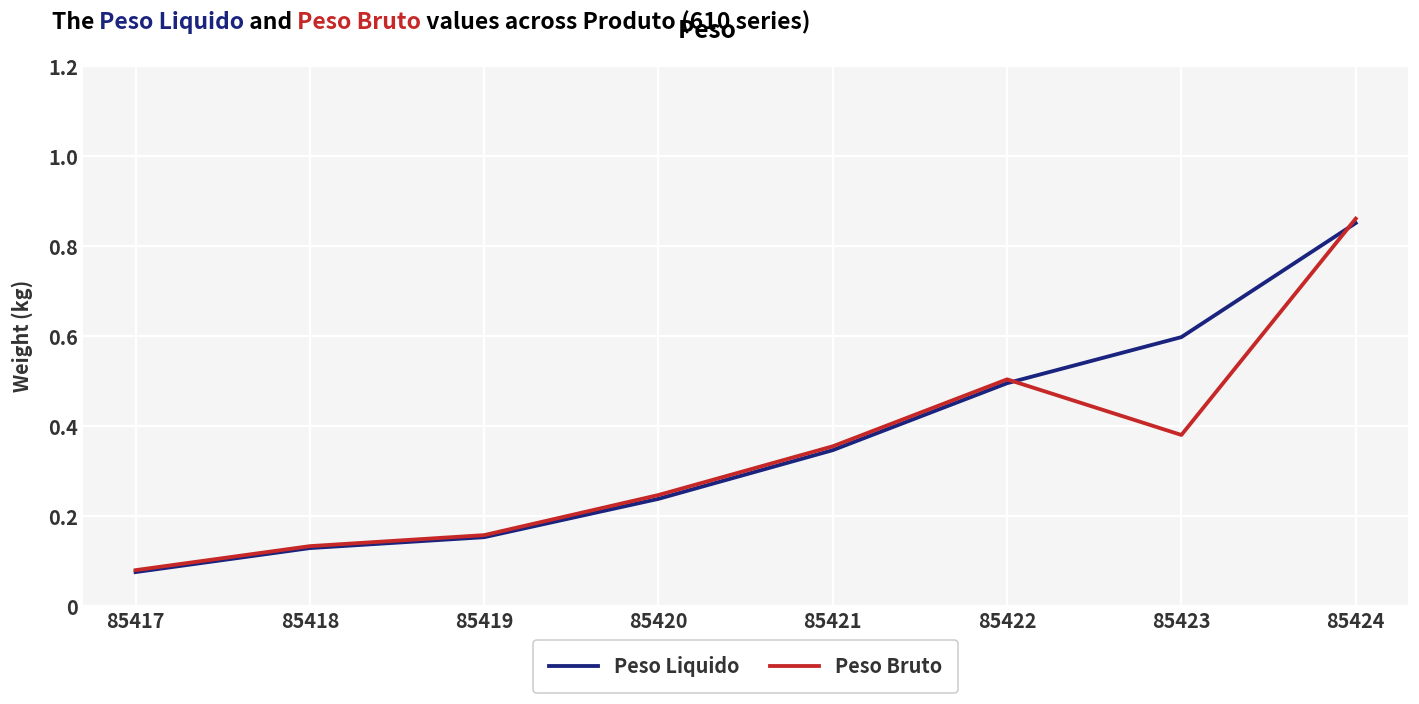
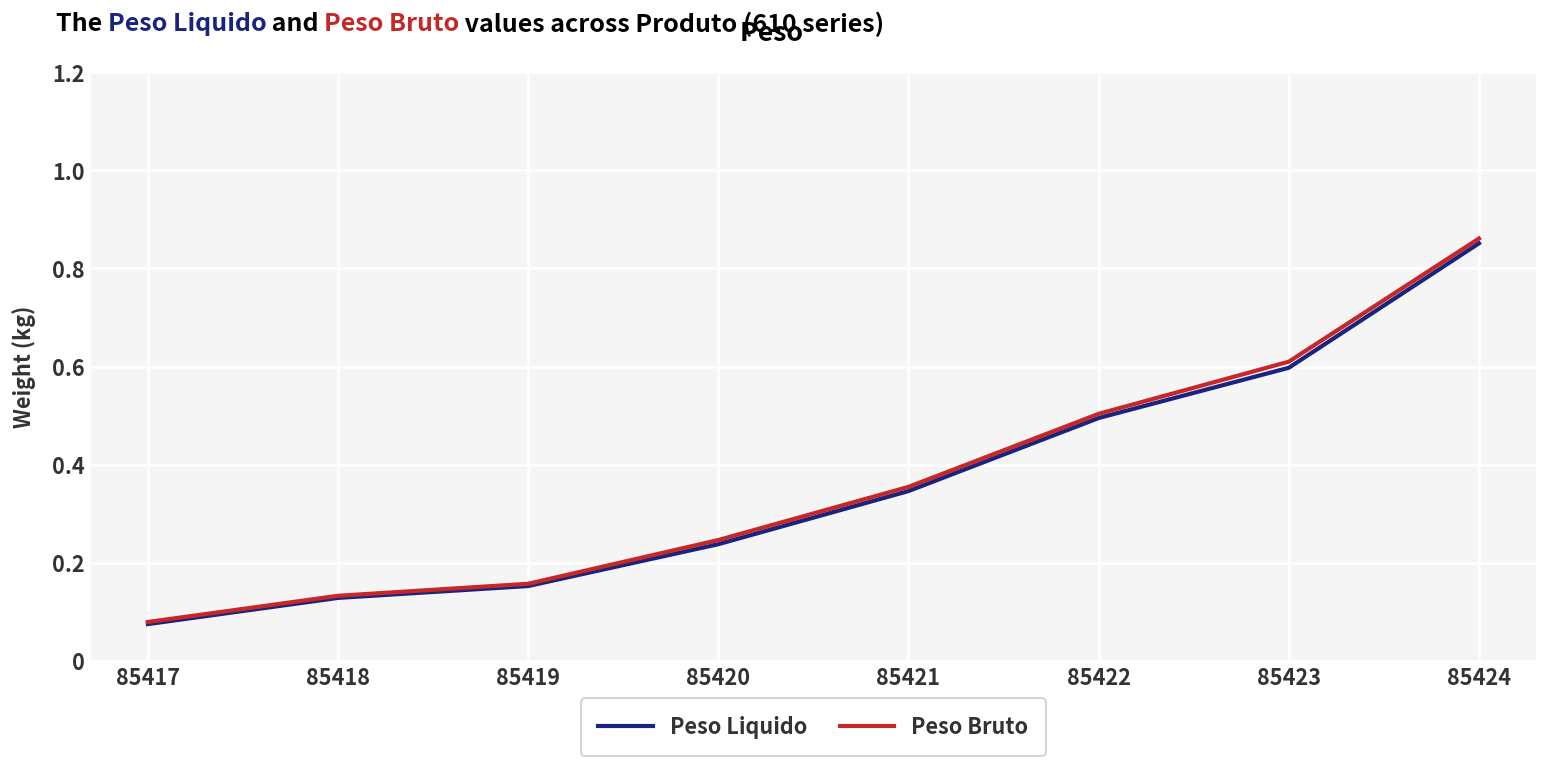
  {
    "Peso Liquido": {
      "85420": 0.24,
      "85421": 0.35,
      "85422": 0.50,
      "85423": 0.60,
      "85424": 0.85
    },
    "Peso Bruto": {
      "85420": 0.25,
      "85421": 0.35,
      "85422": 0.50,
-     "85423": 0.38,
+     "85423": 0.61,
      "85424": 0.86
    }
  }
